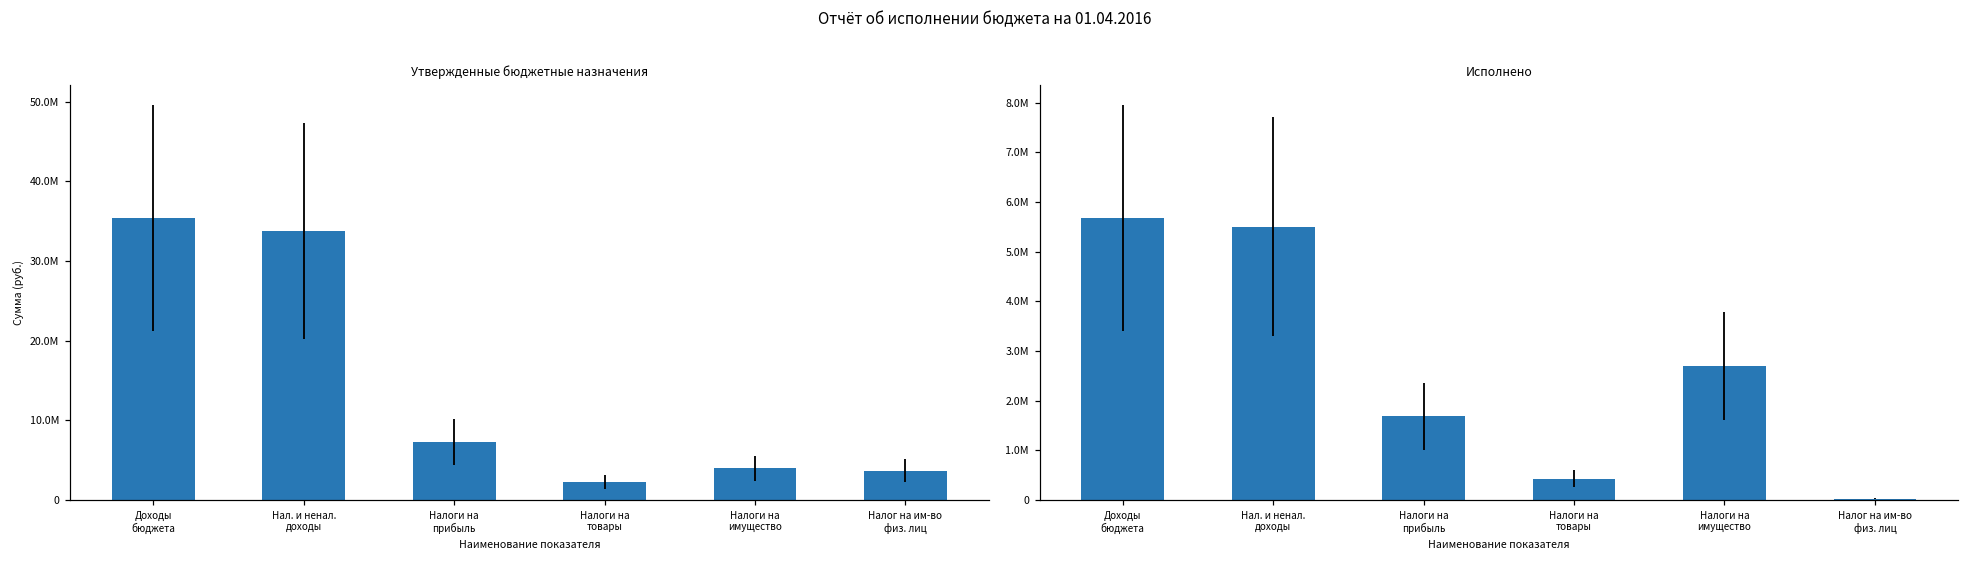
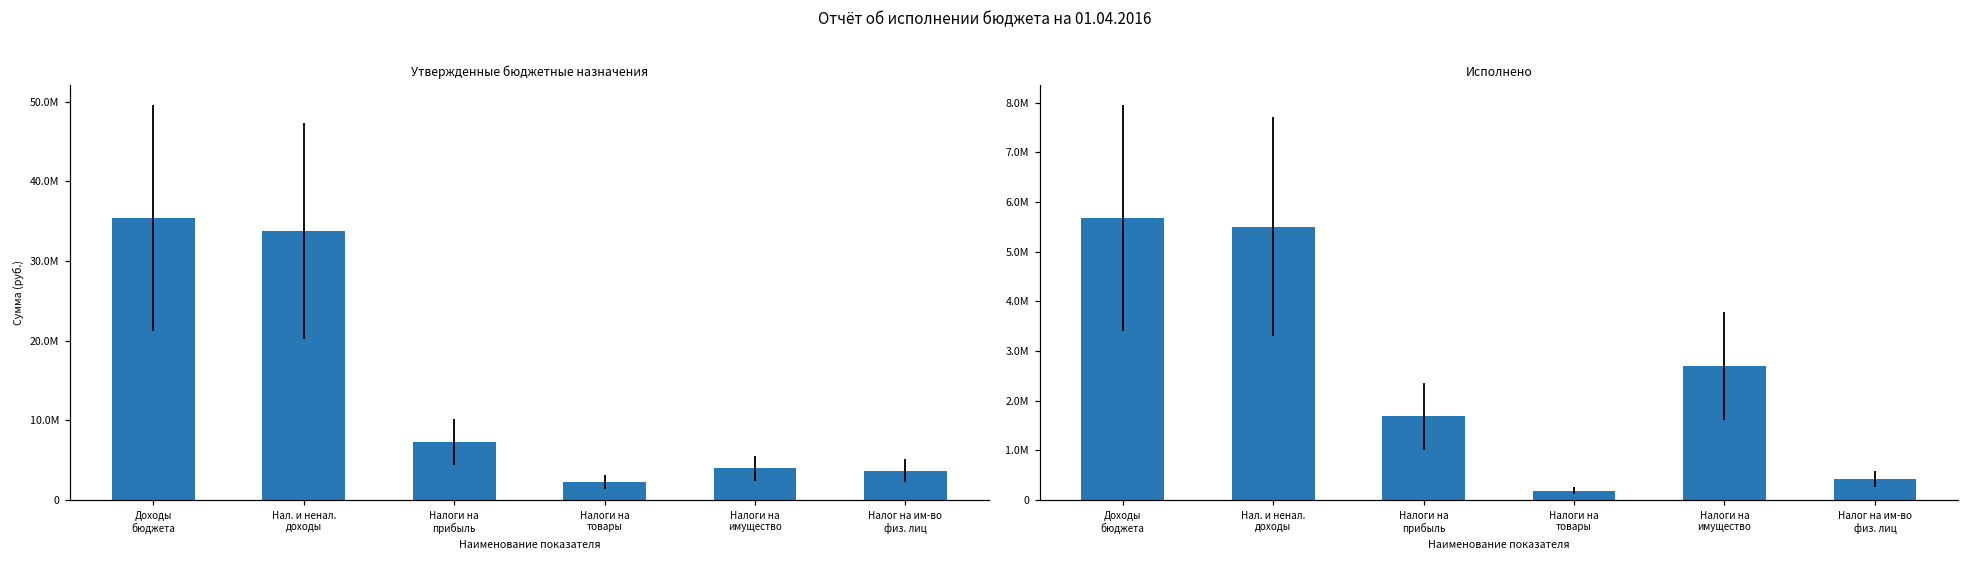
  {
    "Утвержденные бюджетные назначения": {
      "Доходы бюджета": 35000000,
      "Нал. и ненал. доходы": 34000000,
      "Налоги на прибыль": 7000000,
      "Налоги на товары": 2000000,
      "Налоги на имущество": 4000000,
      "Налог на им-во физ. лиц": 4000000
    },
    "Исполнено": {
      "Доходы бюджета": 5700000,
      "Нал. и ненал. доходы": 5500000,
      "Налоги на прибыль": 1700000,
-     "Налоги на товары": 400000,
+     "Налоги на товары": 200000,
      "Налоги на имущество": 2700000,
-     "Налог на им-во физ. лиц": 0
+     "Налог на им-во физ. лиц": 400000
    }
  }
